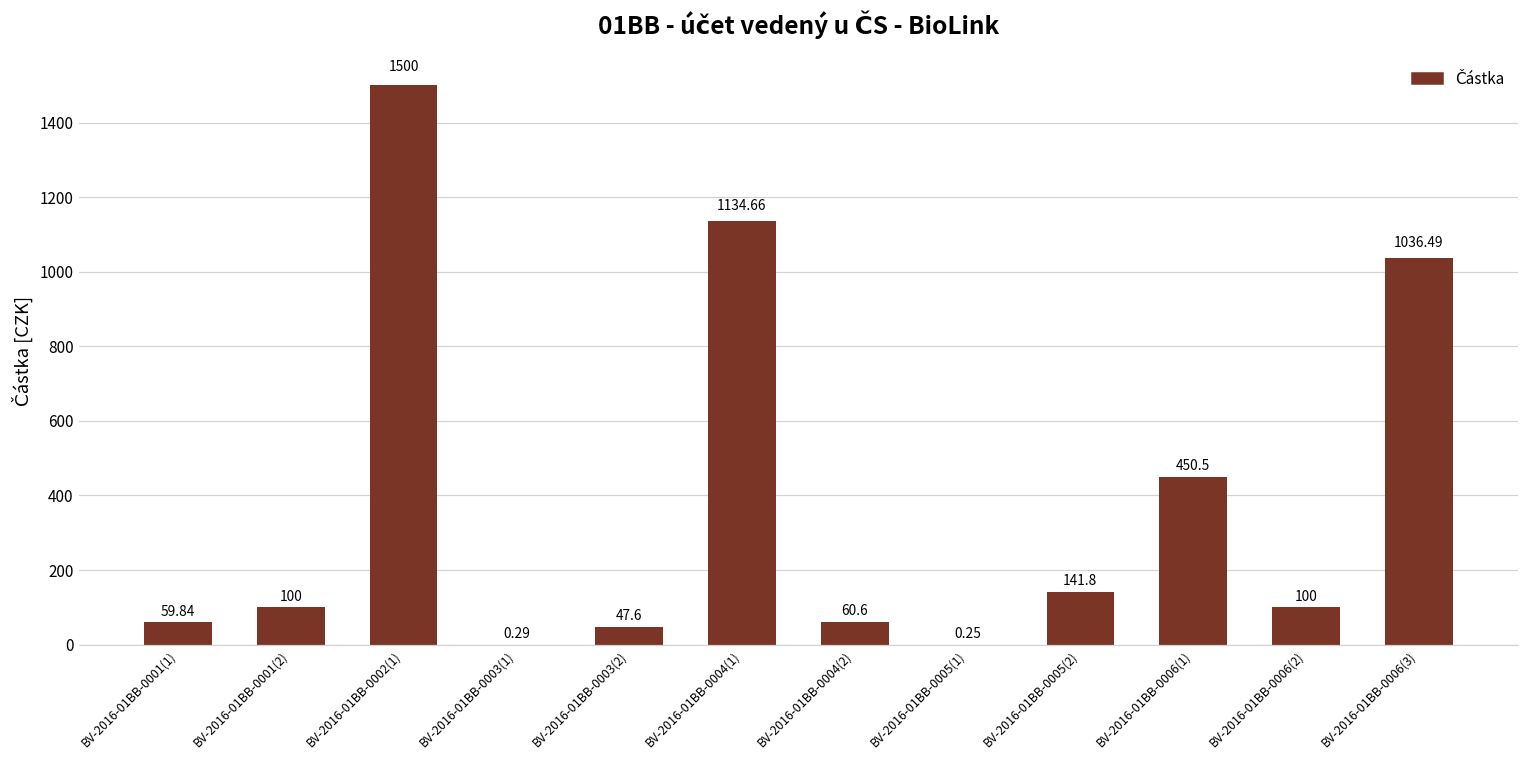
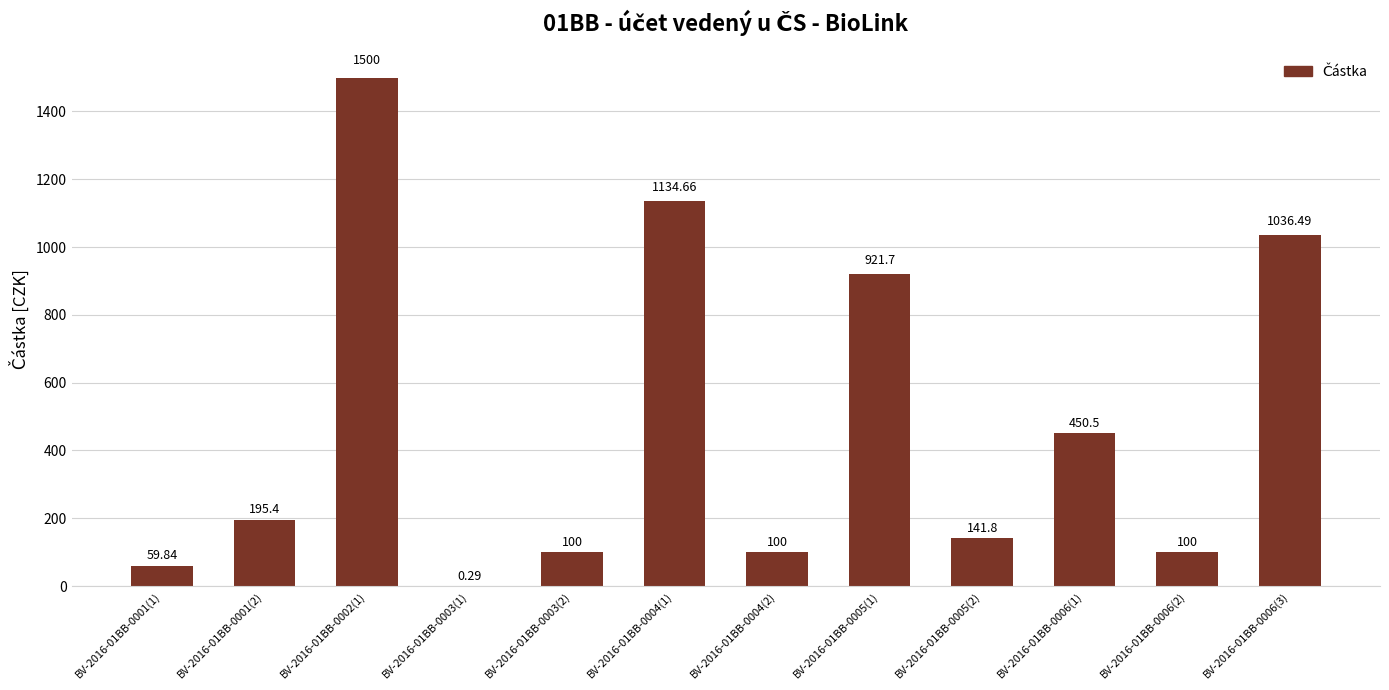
  {
    "BV-2016-01BB-0001(1)": 59.84,
-   "BV-2016-01BB-0001(2)": 100,
+   "BV-2016-01BB-0001(2)": 195.4,
    "BV-2016-01BB-0002(1)": 1500,
    "BV-2016-01BB-0003(1)": 0.29,
-   "BV-2016-01BB-0003(2)": 47.6,
+   "BV-2016-01BB-0003(2)": 100,
    "BV-2016-01BB-0004(1)": 1134.66,
-   "BV-2016-01BB-0004(2)": 60.6,
-   "BV-2016-01BB-0005(1)": 0.25,
+   "BV-2016-01BB-0004(2)": 100,
+   "BV-2016-01BB-0005(1)": 921.7,
    "BV-2016-01BB-0005(2)": 141.8,
    "BV-2016-01BB-0006(1)": 450.5,
    "BV-2016-01BB-0006(2)": 100,
    "BV-2016-01BB-0006(3)": 1036.49
  }
